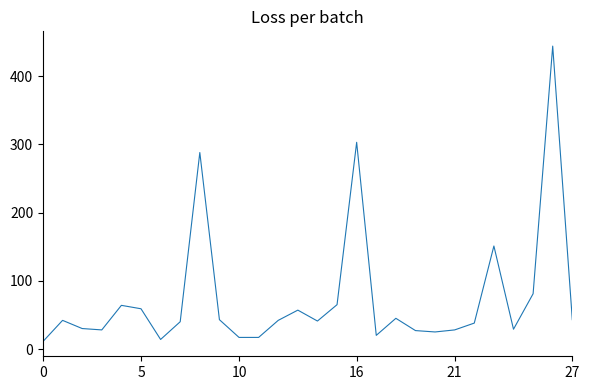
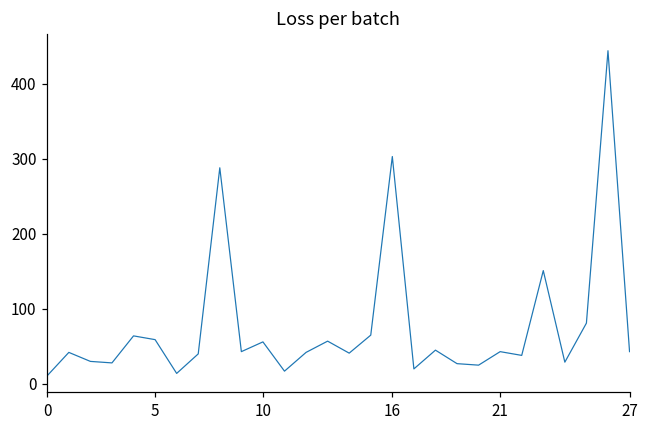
  {
    "0": 10,
    "5": 60,
-   "10": 20,
+   "10": 60,
    "16": 300,
-   "21": 30,
+   "21": 40,
    "27": 40
  }
